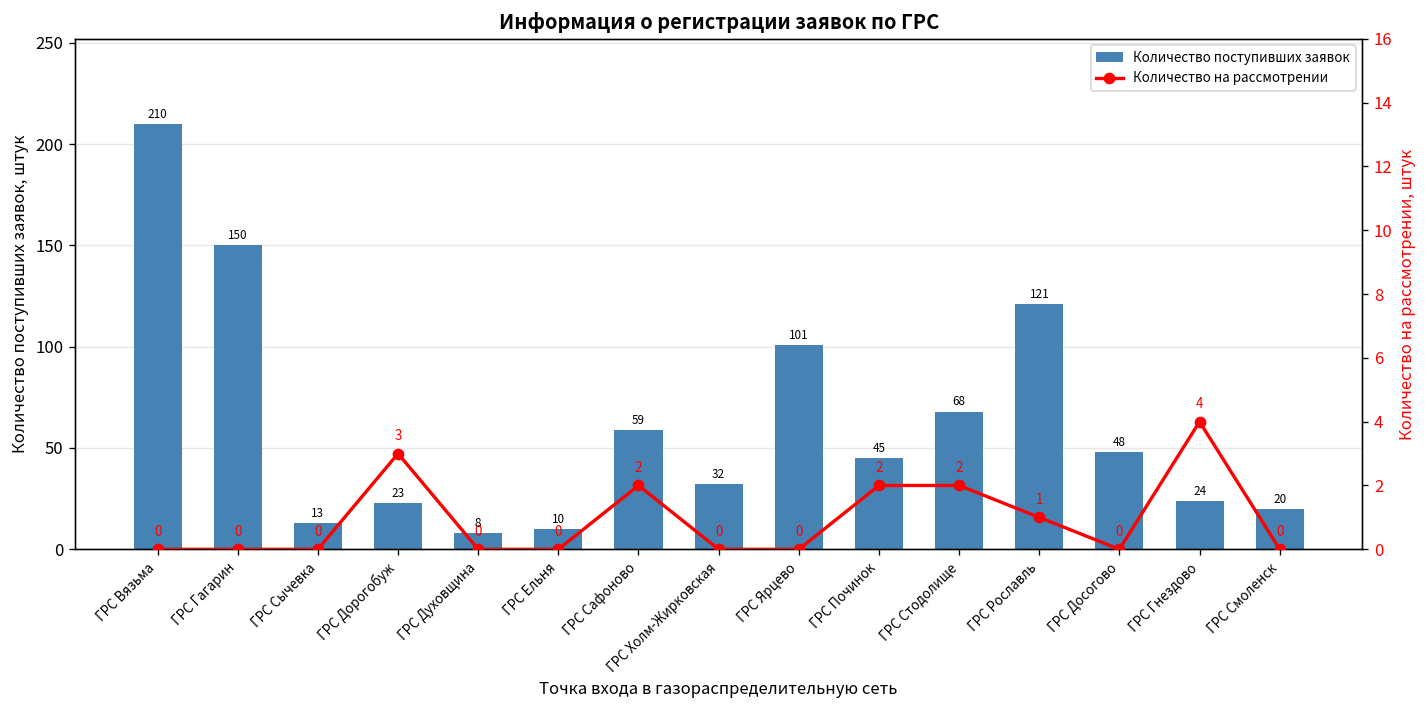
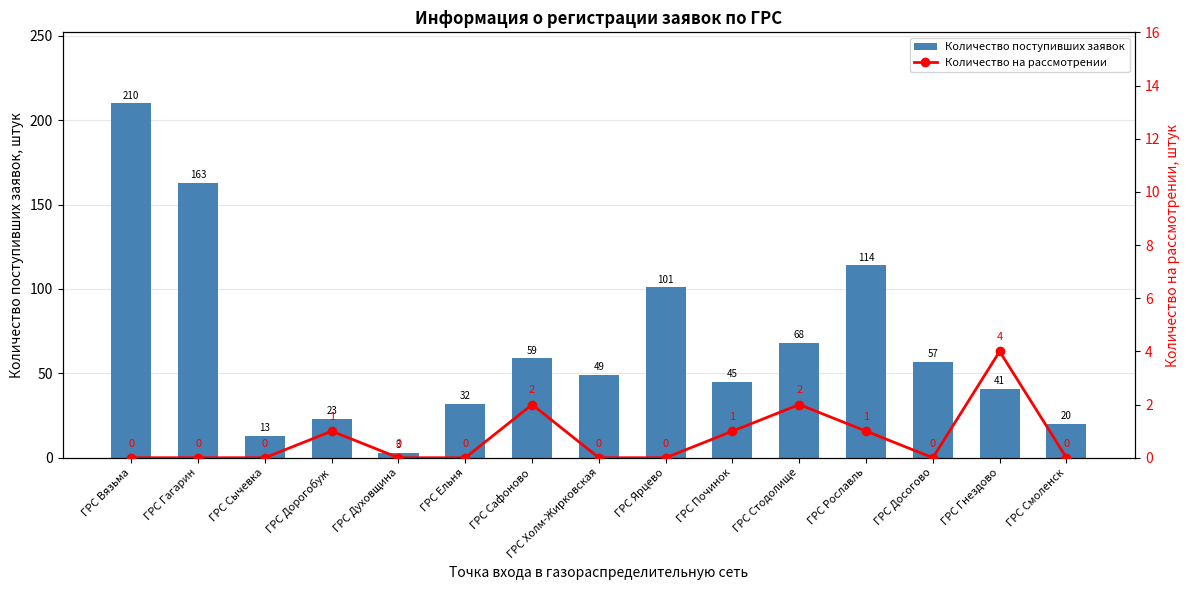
  {
    "Количество поступивших заявок": {
      "ГРС Вязьма": 210,
-     "ГРС Гагарин": 150,
+     "ГРС Гагарин": 163,
      "ГРС Сычевка": 13,
      "ГРС Дорогобуж": 23,
-     "ГРС Духовщина": 8,
-     "ГРС Ельня": 10,
+     "ГРС Духовщина": 3,
+     "ГРС Ельня": 32,
      "ГРС Сафоново": 59,
-     "ГРС Холм-Жирковская": 32,
+     "ГРС Холм-Жирковская": 49,
      "ГРС Ярцево": 101,
      "ГРС Починок": 45,
      "ГРС Стодолище": 68,
-     "ГРС Рославль": 121,
-     "ГРС Досогово": 48,
-     "ГРС Гнездово": 24,
+     "ГРС Рославль": 114,
+     "ГРС Досогово": 57,
+     "ГРС Гнездово": 41,
      "ГРС Смоленск": 20
    },
    "Количество на рассмотрении": {
      "ГРС Вязьма": 0,
      "ГРС Гагарин": 0,
      "ГРС Сычевка": 0,
-     "ГРС Дорогобуж": 3,
+     "ГРС Дорогобуж": 1,
      "ГРС Ельня": 0,
      "ГРС Сафоново": 2,
      "ГРС Холм-Жирковская": 0,
      "ГРС Ярцево": 0,
-     "ГРС Починок": 2,
+     "ГРС Починок": 1,
      "ГРС Стодолище": 2,
      "ГРС Рославль": 1,
      "ГРС Досогово": 0,
      "ГРС Гнездово": 4,
      "ГРС Смоленск": 0
    }
  }
